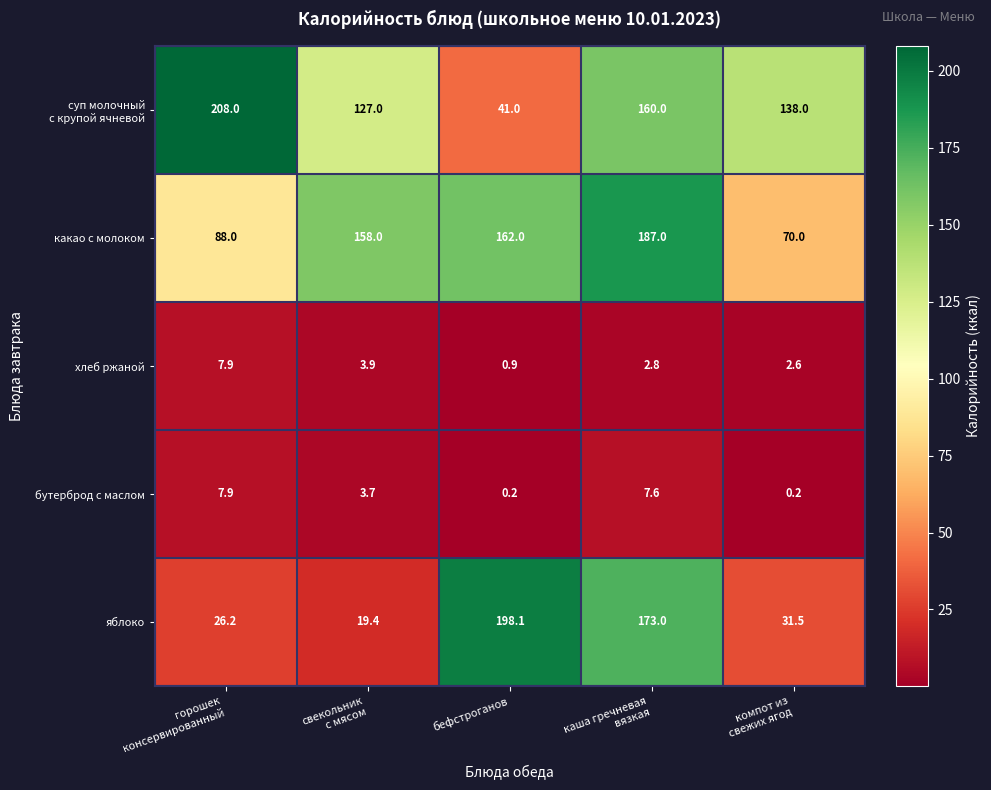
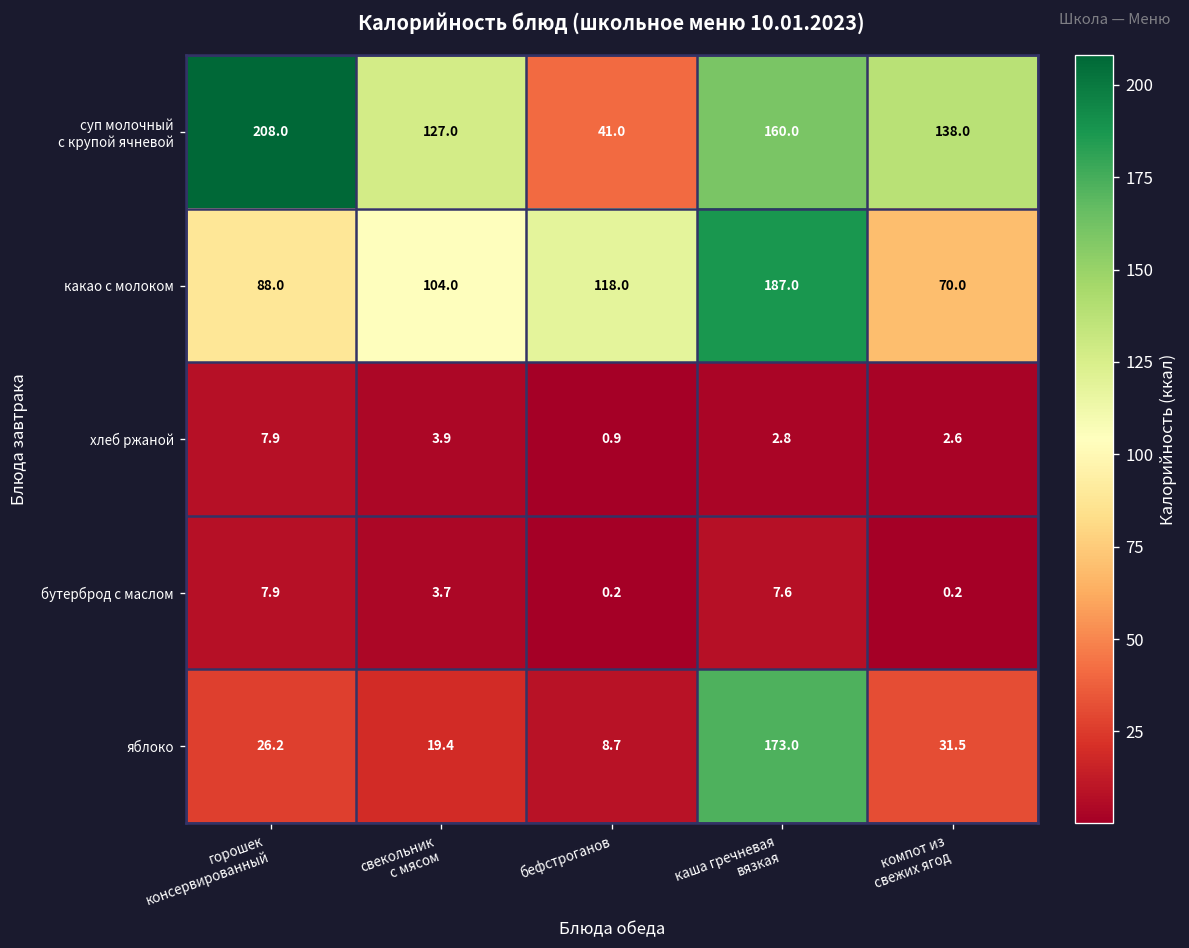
  {
    "суп молочный с крупой ячневой": {
      "горошек консервированный": 208.0,
      "свекольник с мясом": 127.0,
      "бефстроганов": 41.0,
      "каша гречневая вязкая": 160.0,
      "компот из свежих ягод": 138.0
    },
    "какао с молоком": {
      "горошек консервированный": 88.0,
-     "свекольник с мясом": 158.0,
-     "бефстроганов": 162.0,
+     "свекольник с мясом": 104.0,
+     "бефстроганов": 118.0,
      "каша гречневая вязкая": 187.0,
      "компот из свежих ягод": 70.0
    },
    "хлеб ржаной": {
      "горошек консервированный": 7.9,
      "свекольник с мясом": 3.9,
      "бефстроганов": 0.9,
      "каша гречневая вязкая": 2.8,
      "компот из свежих ягод": 2.6
    },
    "бутерброд с маслом": {
      "горошек консервированный": 7.9,
      "свекольник с мясом": 3.7,
      "бефстроганов": 0.2,
      "каша гречневая вязкая": 7.6,
      "компот из свежих ягод": 0.2
    },
    "яблоко": {
      "горошек консервированный": 26.2,
      "свекольник с мясом": 19.4,
-     "бефстроганов": 198.1,
+     "бефстроганов": 8.7,
      "каша гречневая вязкая": 173.0,
      "компот из свежих ягод": 31.5
    }
  }
